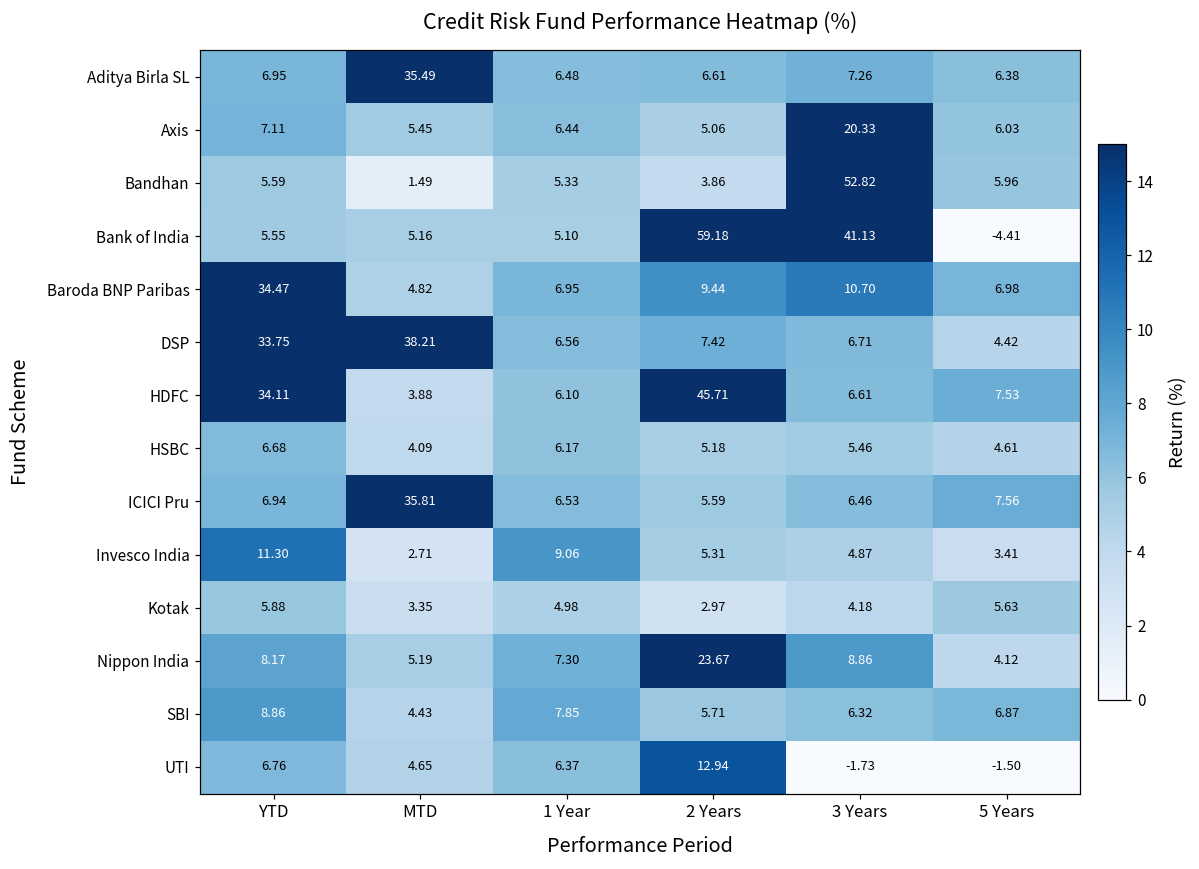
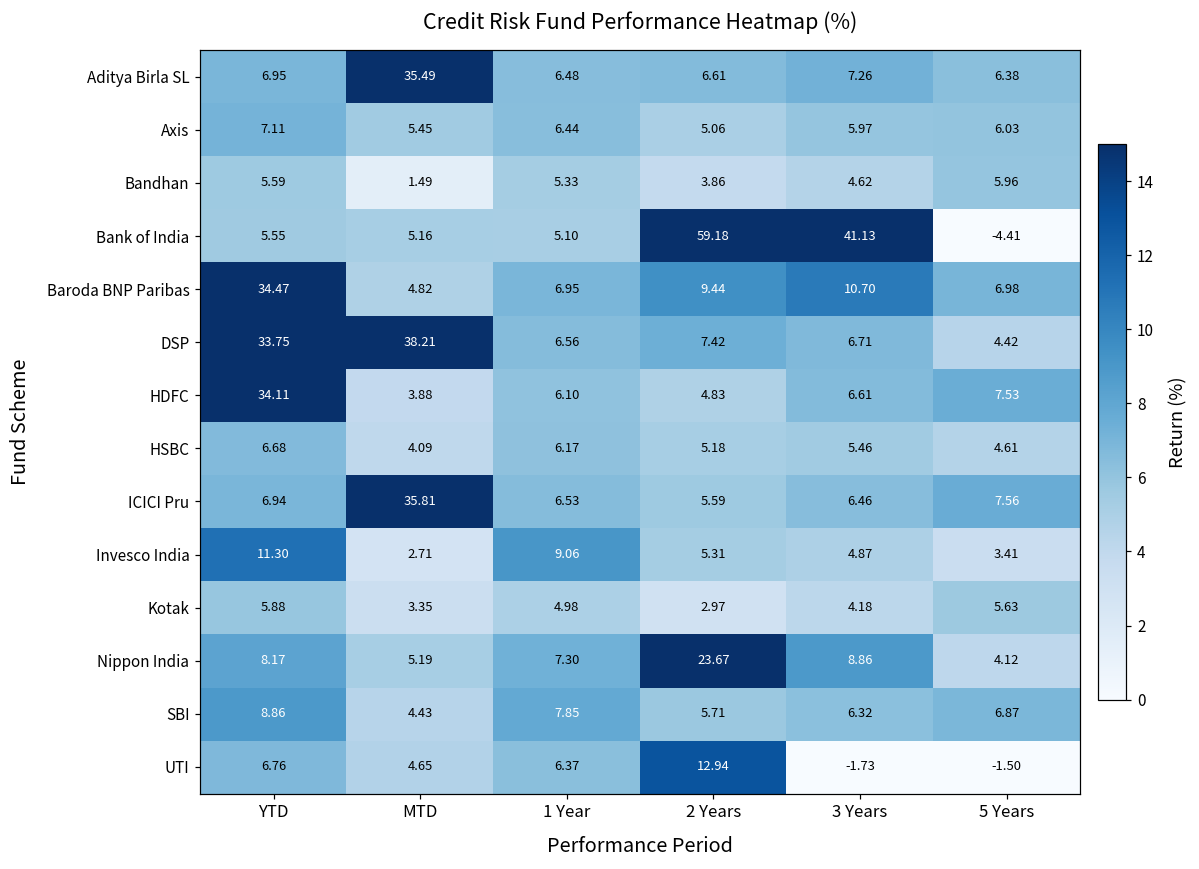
  {
    "Aditya Birla SL": {
      "YTD": 6.95,
      "MTD": 35.49,
      "1 Year": 6.48,
      "2 Years": 6.61,
      "3 Years": 7.26,
      "5 Years": 6.38
    },
    "Axis": {
      "YTD": 7.11,
      "MTD": 5.45,
      "1 Year": 6.44,
      "2 Years": 5.06,
-     "3 Years": 20.33,
+     "3 Years": 5.97,
      "5 Years": 6.03
    },
    "Bandhan": {
      "YTD": 5.59,
      "MTD": 1.49,
      "1 Year": 5.33,
      "2 Years": 3.86,
-     "3 Years": 52.82,
+     "3 Years": 4.62,
      "5 Years": 5.96
    },
    "Bank of India": {
      "YTD": 5.55,
      "MTD": 5.16,
      "1 Year": 5.10,
      "2 Years": 59.18,
      "3 Years": 41.13,
      "5 Years": -4.41
    },
    "Baroda BNP Paribas": {
      "YTD": 34.47,
      "MTD": 4.82,
      "1 Year": 6.95,
      "2 Years": 9.44,
      "3 Years": 10.70,
      "5 Years": 6.98
    },
    "DSP": {
      "YTD": 33.75,
      "MTD": 38.21,
      "1 Year": 6.56,
      "2 Years": 7.42,
      "3 Years": 6.71,
      "5 Years": 4.42
    },
    "HDFC": {
      "YTD": 34.11,
      "MTD": 3.88,
      "1 Year": 6.10,
-     "2 Years": 45.71,
+     "2 Years": 4.83,
      "3 Years": 6.61,
      "5 Years": 7.53
    },
    "HSBC": {
      "YTD": 6.68,
      "MTD": 4.09,
      "1 Year": 6.17,
      "2 Years": 5.18,
      "3 Years": 5.46,
      "5 Years": 4.61
    },
    "ICICI Pru": {
      "YTD": 6.94,
      "MTD": 35.81,
      "1 Year": 6.53,
      "2 Years": 5.59,
      "3 Years": 6.46,
      "5 Years": 7.56
    },
    "Invesco India": {
      "YTD": 11.30,
      "MTD": 2.71,
      "1 Year": 9.06,
      "2 Years": 5.31,
      "3 Years": 4.87,
      "5 Years": 3.41
    },
    "Kotak": {
      "YTD": 5.88,
      "MTD": 3.35,
      "1 Year": 4.98,
      "2 Years": 2.97,
      "3 Years": 4.18,
      "5 Years": 5.63
    },
    "Nippon India": {
      "YTD": 8.17,
      "MTD": 5.19,
      "1 Year": 7.30,
      "2 Years": 23.67,
      "3 Years": 8.86,
      "5 Years": 4.12
    },
    "SBI": {
      "YTD": 8.86,
      "MTD": 4.43,
      "1 Year": 7.85,
      "2 Years": 5.71,
      "3 Years": 6.32,
      "5 Years": 6.87
    },
    "UTI": {
      "YTD": 6.76,
      "MTD": 4.65,
      "1 Year": 6.37,
      "2 Years": 12.94,
      "3 Years": -1.73,
      "5 Years": -1.50
    }
  }
